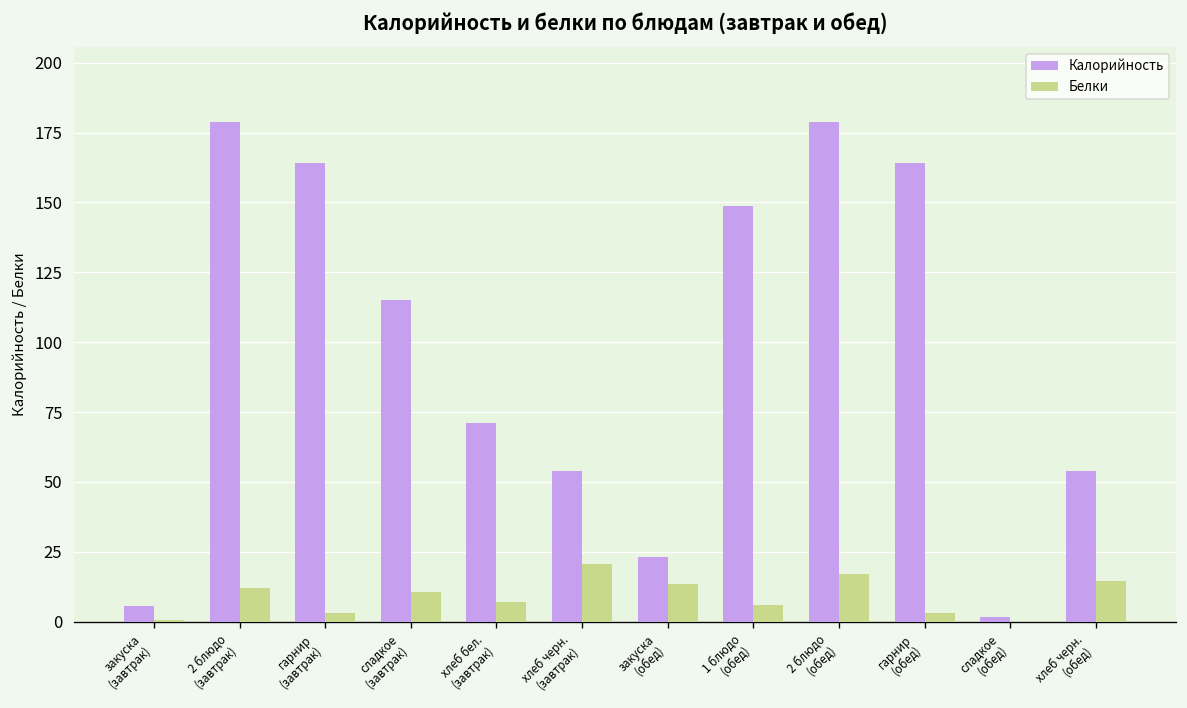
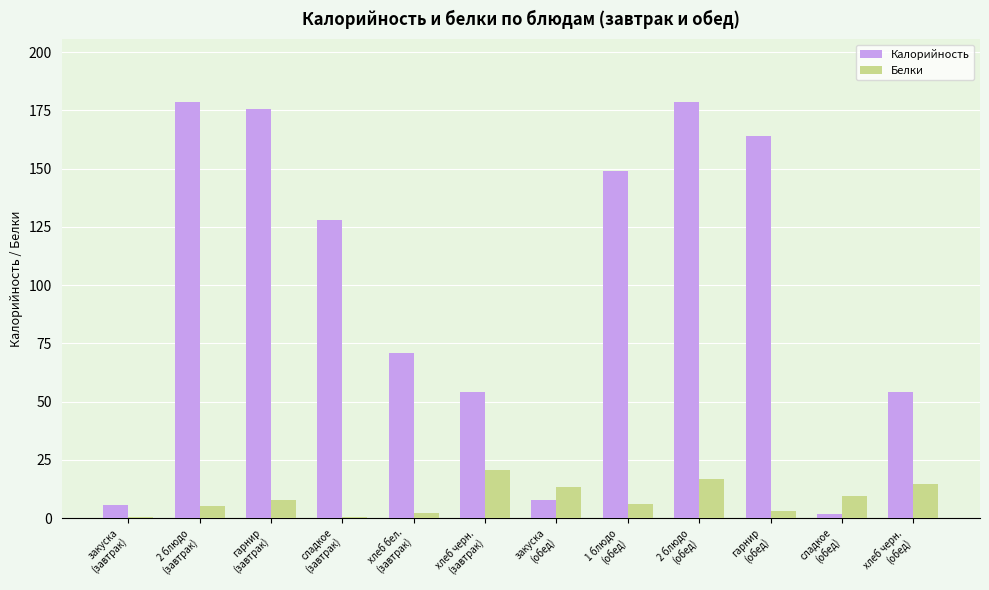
  {
    "Калорийность": {
      "закуска (завтрак)": 6,
      "2 блюдо (завтрак)": 179,
-     "гарнир (завтрак)": 164,
-     "сладкое (завтрак)": 115,
+     "гарнир (завтрак)": 176,
+     "сладкое (завтрак)": 128,
      "хлеб бел. (завтрак)": 71,
      "хлеб черн. (завтрак)": 54,
-     "закуска (обед)": 23,
+     "закуска (обед)": 8,
      "1 блюдо (обед)": 149,
      "2 блюдо (обед)": 179,
      "гарнир (обед)": 164,
      "сладкое (обед)": 2,
      "хлеб черн. (обед)": 54
    },
    "Белки": {
-     "2 блюдо (завтрак)": 12,
-     "гарнир (завтрак)": 3,
-     "сладкое (завтрак)": 11,
-     "хлеб бел. (завтрак)": 7,
+     "2 блюдо (завтрак)": 5,
+     "гарнир (завтрак)": 8,
+     "сладкое (завтрак)": 1,
+     "хлеб бел. (завтрак)": 2,
      "хлеб черн. (завтрак)": 21,
      "закуска (обед)": 13,
      "1 блюдо (обед)": 6,
      "2 блюдо (обед)": 17,
      "гарнир (обед)": 3,
-     "сладкое (обед)": 0,
+     "сладкое (обед)": 10,
      "хлеб черн. (обед)": 15
    }
  }
